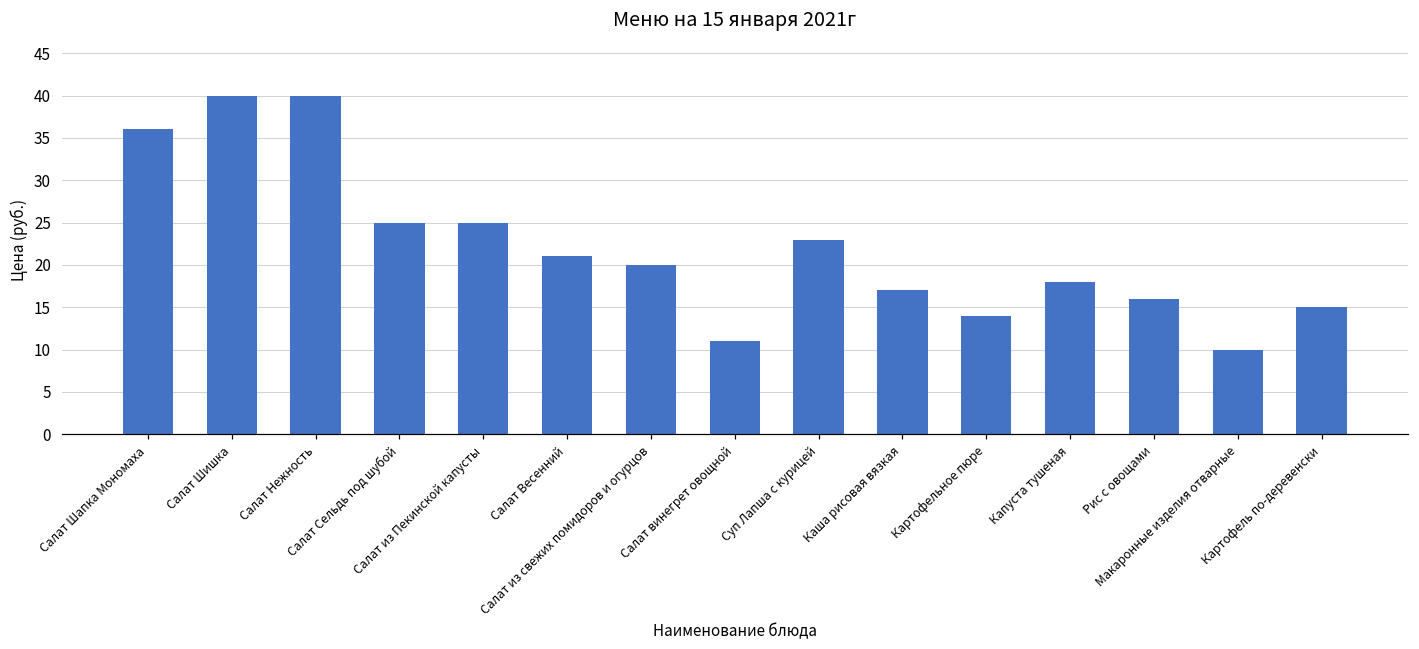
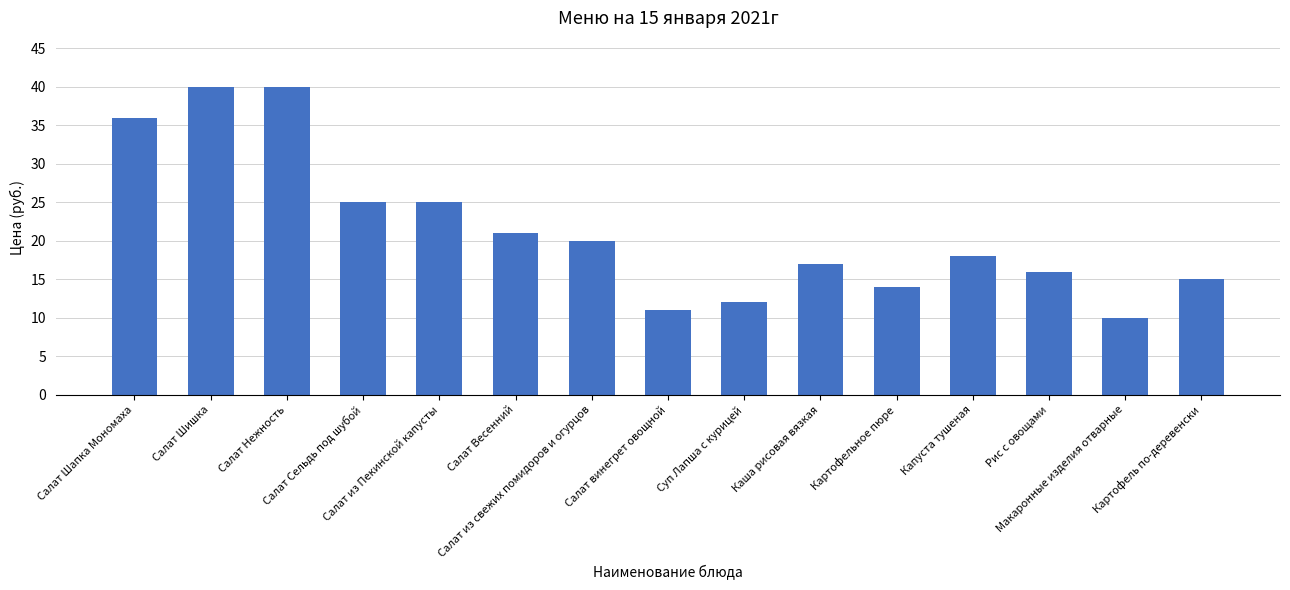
  {
    "Салат Шапка Мономаха": 36,
    "Салат Шишка": 40,
    "Салат Нежность": 40,
    "Салат Сельдь под шубой": 25,
    "Салат из Пекинской капусты": 25,
    "Салат Весенний": 21,
    "Салат из свежих помидоров и огурцов": 20,
    "Салат винегрет овощной": 11,
-   "Суп Лапша с курицей": 23,
+   "Суп Лапша с курицей": 12,
    "Каша рисовая вязкая": 17,
    "Картофельное пюре": 14,
    "Капуста тушеная": 18,
    "Рис с овощами": 16,
    "Макаронные изделия отварные": 10,
    "Картофель по-деревенски": 15
  }
